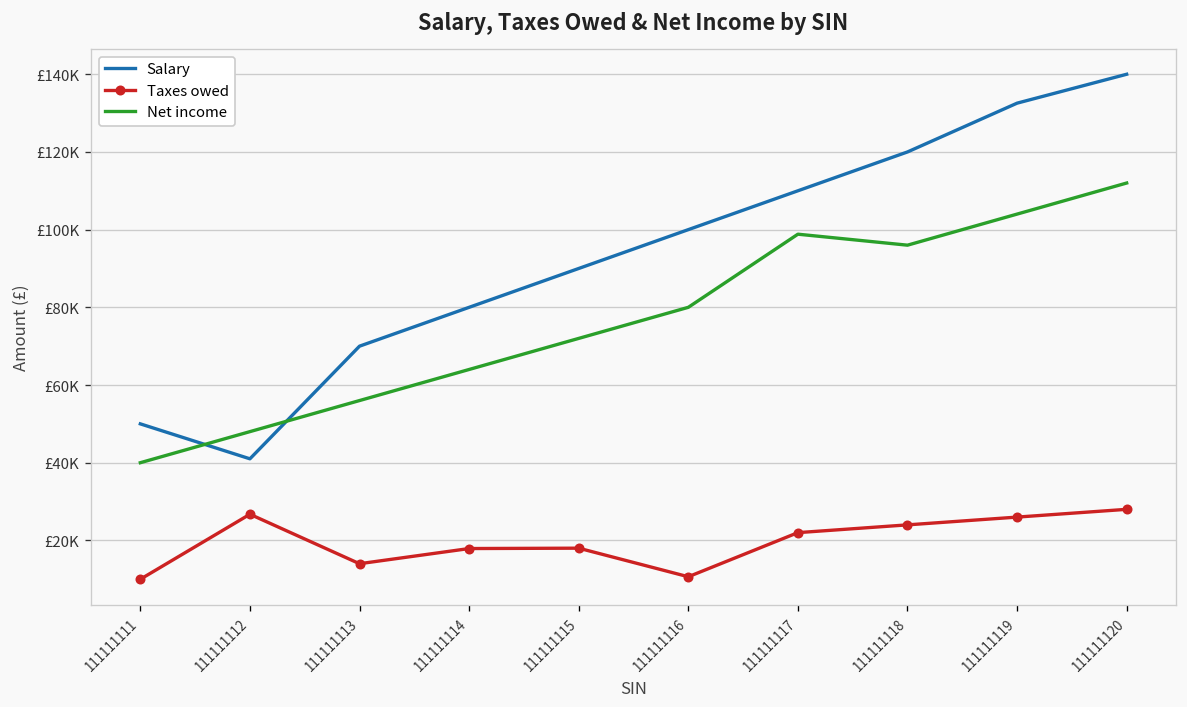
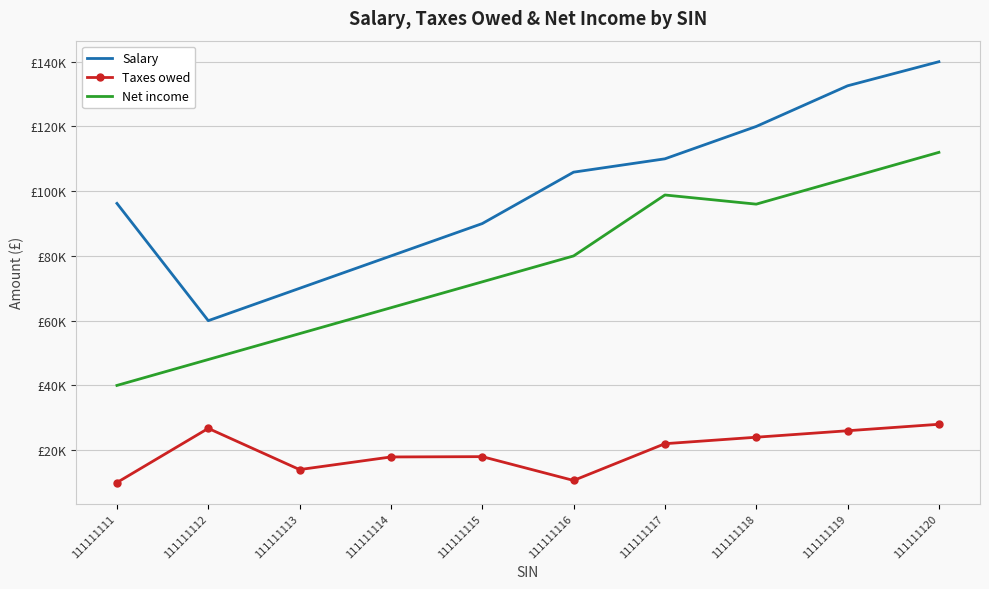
  {
    "Salary": {
-     "111111111": "£50000",
-     "111111112": "£41000",
+     "111111111": "£96000",
+     "111111112": "£60000",
      "111111113": "£70000",
      "111111114": "£80000",
      "111111115": "£90000",
-     "111111116": "£100000",
+     "111111116": "£106000",
      "111111117": "£110000",
      "111111118": "£120000",
      "111111119": "£133000",
      "111111120": "£140000"
    },
    "Taxes owed": {
      "111111111": "£10000",
      "111111112": "£27000",
      "111111113": "£14000",
      "111111114": "£18000",
      "111111115": "£18000",
      "111111116": "£11000",
      "111111117": "£22000",
      "111111118": "£24000",
      "111111119": "£26000",
      "111111120": "£28000"
    },
    "Net income": {
      "111111111": "£40000",
      "111111112": "£48000",
      "111111113": "£56000",
      "111111114": "£64000",
      "111111115": "£72000",
      "111111116": "£80000",
      "111111117": "£99000",
      "111111118": "£96000",
      "111111119": "£104000",
      "111111120": "£112000"
    }
  }
